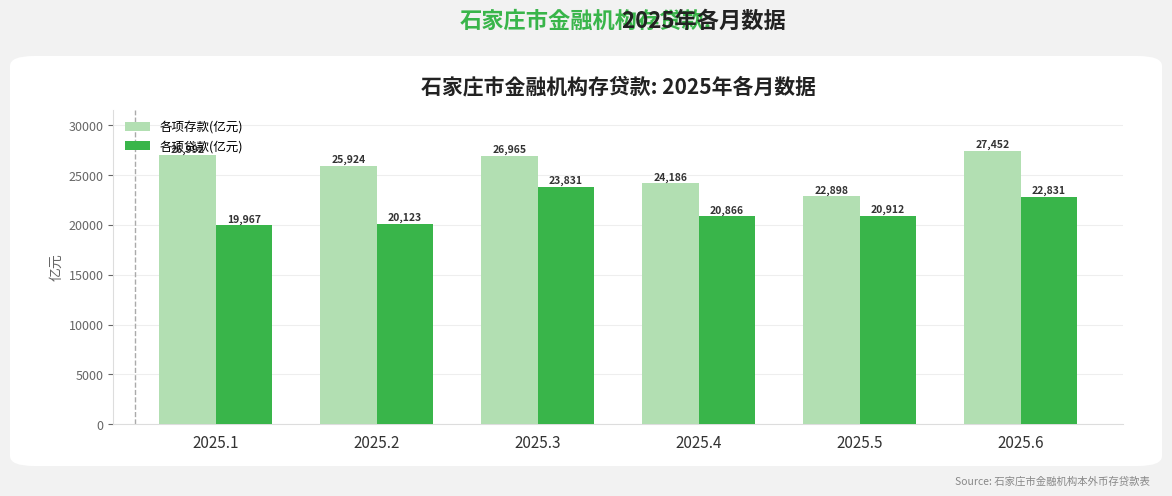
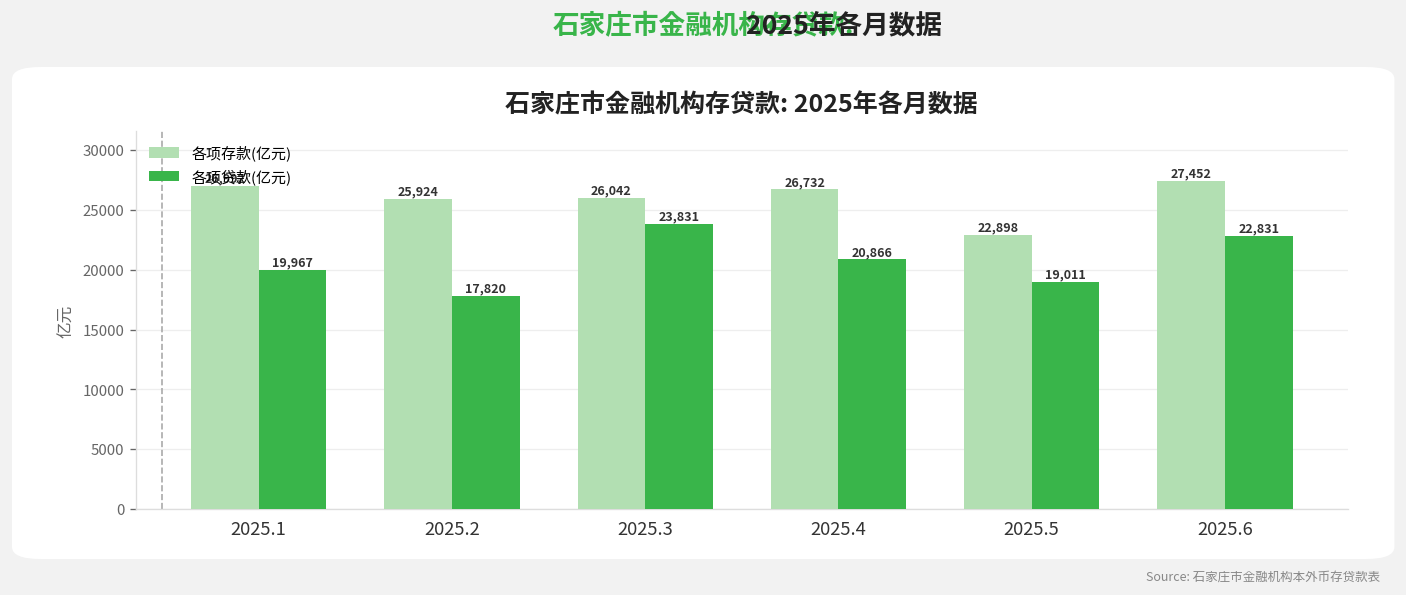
  {
    "各项存款(亿元)": {
      "2025.1": "26,992",
      "2025.2": "25,924",
-     "2025.3": "26,965",
-     "2025.4": "24,186",
+     "2025.3": "26,042",
+     "2025.4": "26,732",
      "2025.5": "22,898",
      "2025.6": "27,452"
    },
    "各项贷款(亿元)": {
      "2025.1": "19,967",
-     "2025.2": "20,123",
+     "2025.2": "17,820",
      "2025.3": "23,831",
      "2025.4": "20,866",
-     "2025.5": "20,912",
+     "2025.5": "19,011",
      "2025.6": "22,831"
    }
  }
